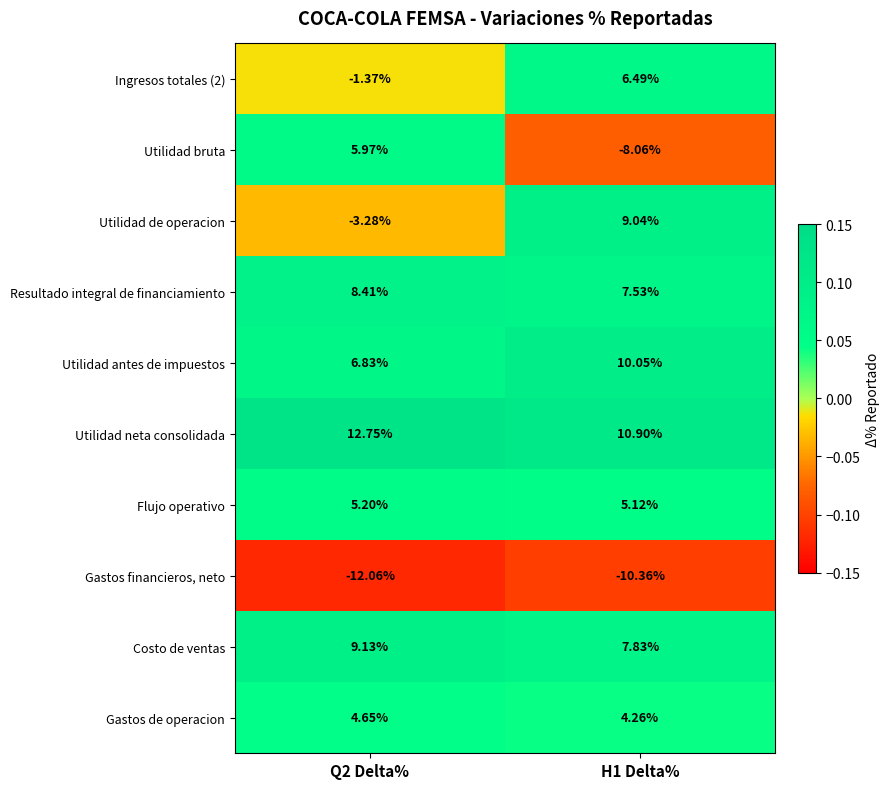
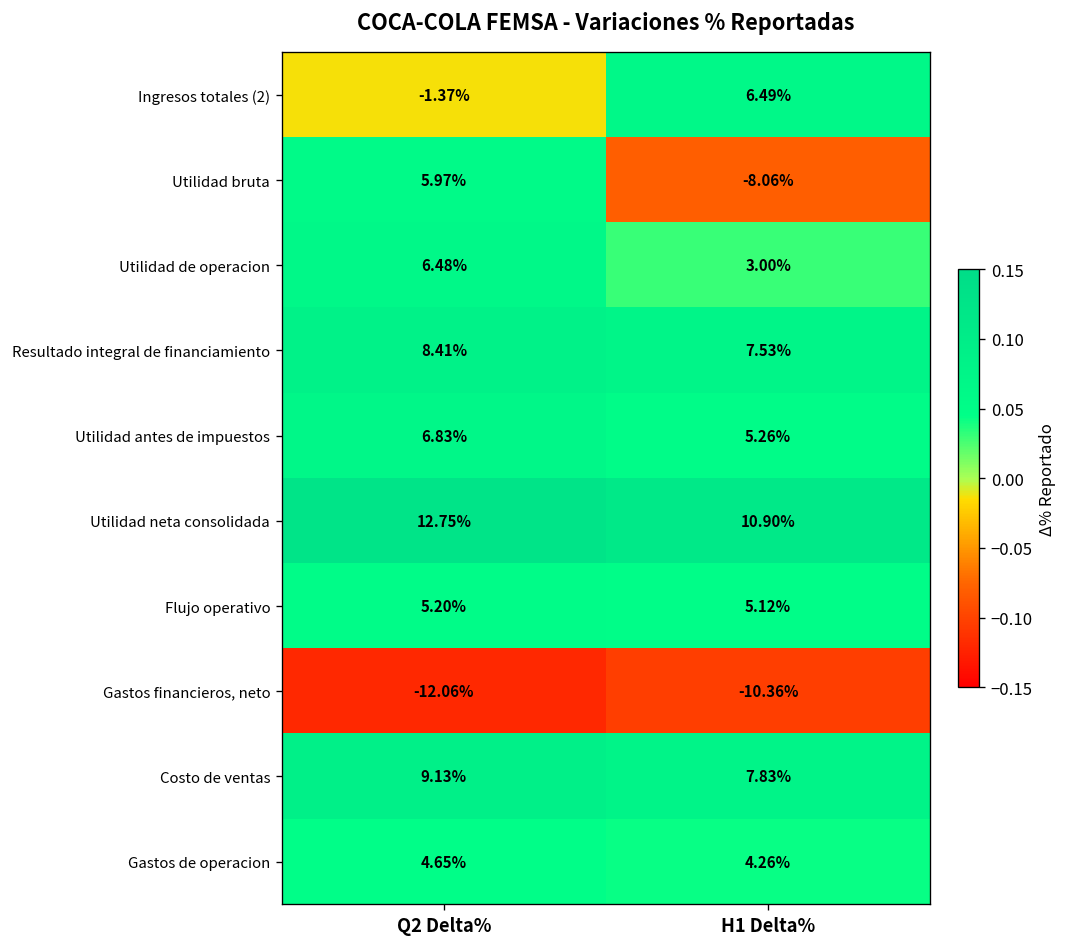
  {
    "Ingresos totales (2)": {
      "Q2 Delta%": "-1.37%",
      "H1 Delta%": "6.49%"
    },
    "Utilidad bruta": {
      "Q2 Delta%": "5.97%",
      "H1 Delta%": "-8.06%"
    },
    "Utilidad de operacion": {
-     "Q2 Delta%": "-3.28%",
-     "H1 Delta%": "9.04%"
+     "Q2 Delta%": "6.48%",
+     "H1 Delta%": "3.00%"
    },
    "Resultado integral de financiamiento": {
      "Q2 Delta%": "8.41%",
      "H1 Delta%": "7.53%"
    },
    "Utilidad antes de impuestos": {
      "Q2 Delta%": "6.83%",
-     "H1 Delta%": "10.05%"
+     "H1 Delta%": "5.26%"
    },
    "Utilidad neta consolidada": {
      "Q2 Delta%": "12.75%",
      "H1 Delta%": "10.90%"
    },
    "Flujo operativo": {
      "Q2 Delta%": "5.20%",
      "H1 Delta%": "5.12%"
    },
    "Gastos financieros, neto": {
      "Q2 Delta%": "-12.06%",
      "H1 Delta%": "-10.36%"
    },
    "Costo de ventas": {
      "Q2 Delta%": "9.13%",
      "H1 Delta%": "7.83%"
    },
    "Gastos de operacion": {
      "Q2 Delta%": "4.65%",
      "H1 Delta%": "4.26%"
    }
  }
